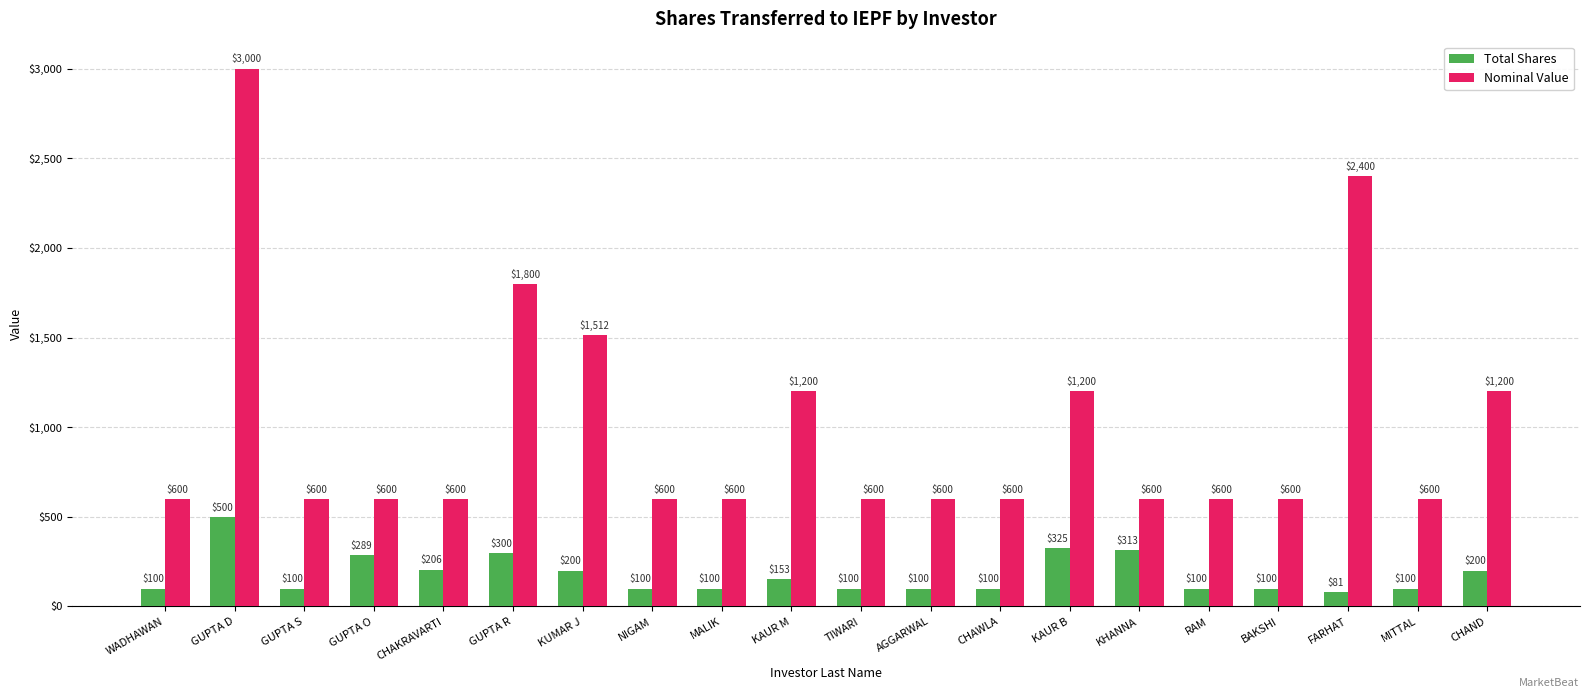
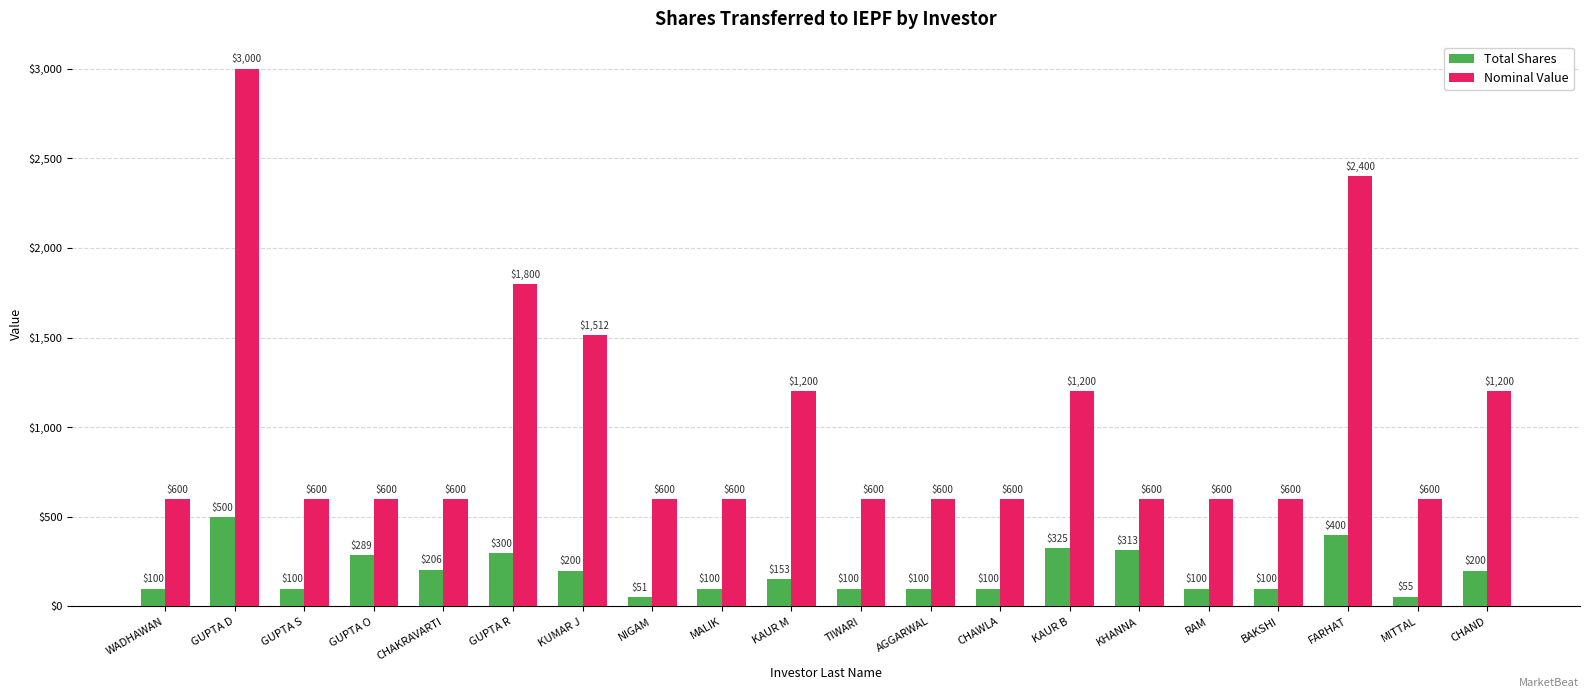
  {
    "Total Shares": {
      "WADHAWAN": "$100",
      "GUPTA D": "$500",
      "GUPTA S": "$100",
      "GUPTA O": "$289",
      "CHAKRAVARTI": "$206",
      "GUPTA R": "$300",
      "KUMAR J": "$200",
-     "NIGAM": "$100",
+     "NIGAM": "$51",
      "MALIK": "$100",
      "KAUR M": "$153",
      "TIWARI": "$100",
      "AGGARWAL": "$100",
      "CHAWLA": "$100",
      "KAUR B": "$325",
      "KHANNA": "$313",
      "RAM": "$100",
      "BAKSHI": "$100",
-     "FARHAT": "$81",
-     "MITTAL": "$100",
+     "FARHAT": "$400",
+     "MITTAL": "$55",
      "CHAND": "$200"
    },
    "Nominal Value": {
      "WADHAWAN": "$600",
      "GUPTA D": "$3,000",
      "GUPTA S": "$600",
      "GUPTA O": "$600",
      "CHAKRAVARTI": "$600",
      "GUPTA R": "$1,800",
      "KUMAR J": "$1,512",
      "NIGAM": "$600",
      "MALIK": "$600",
      "KAUR M": "$1,200",
      "TIWARI": "$600",
      "AGGARWAL": "$600",
      "CHAWLA": "$600",
      "KAUR B": "$1,200",
      "KHANNA": "$600",
      "RAM": "$600",
      "BAKSHI": "$600",
      "FARHAT": "$2,400",
      "MITTAL": "$600",
      "CHAND": "$1,200"
    }
  }
